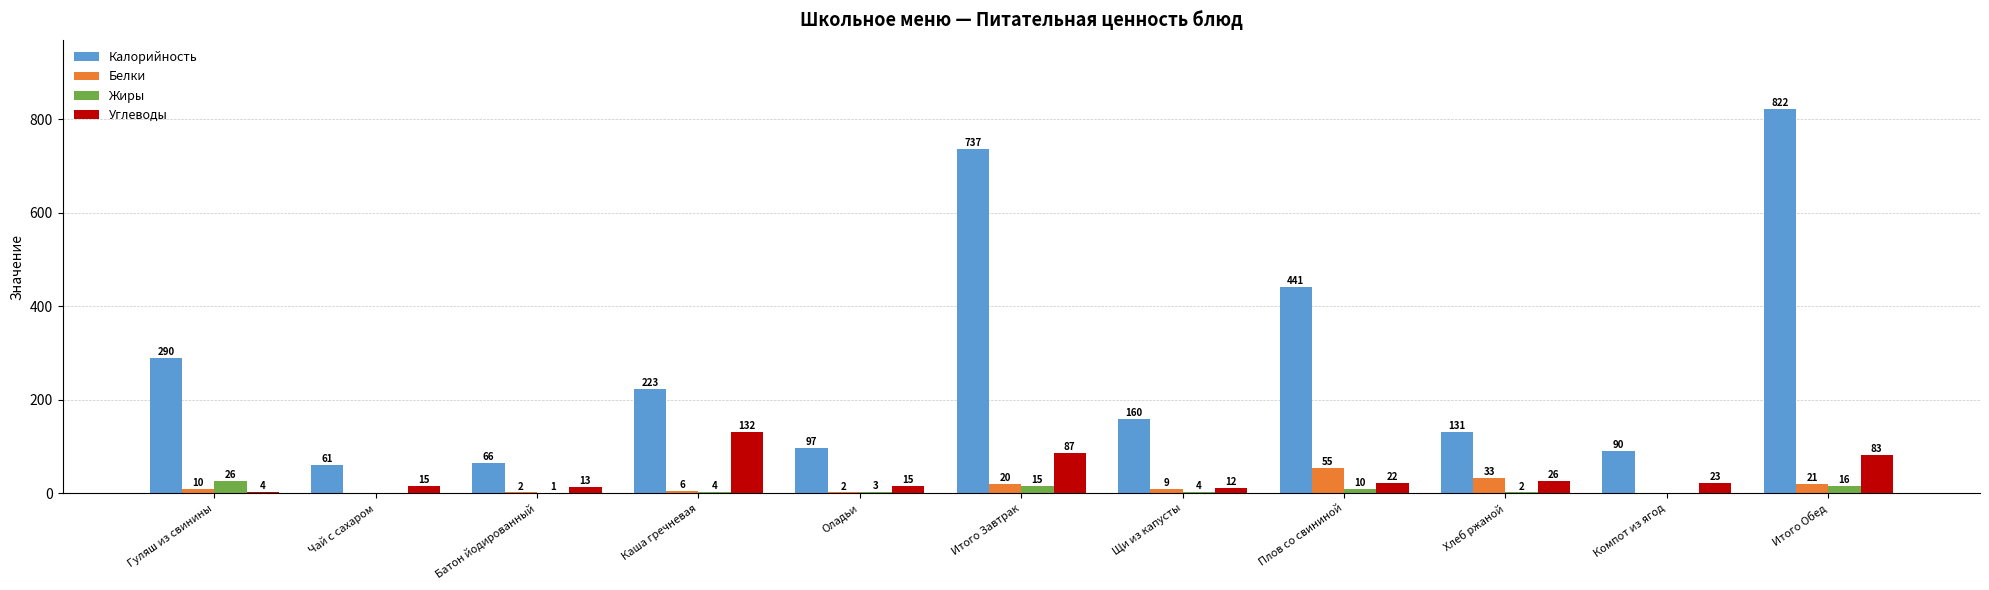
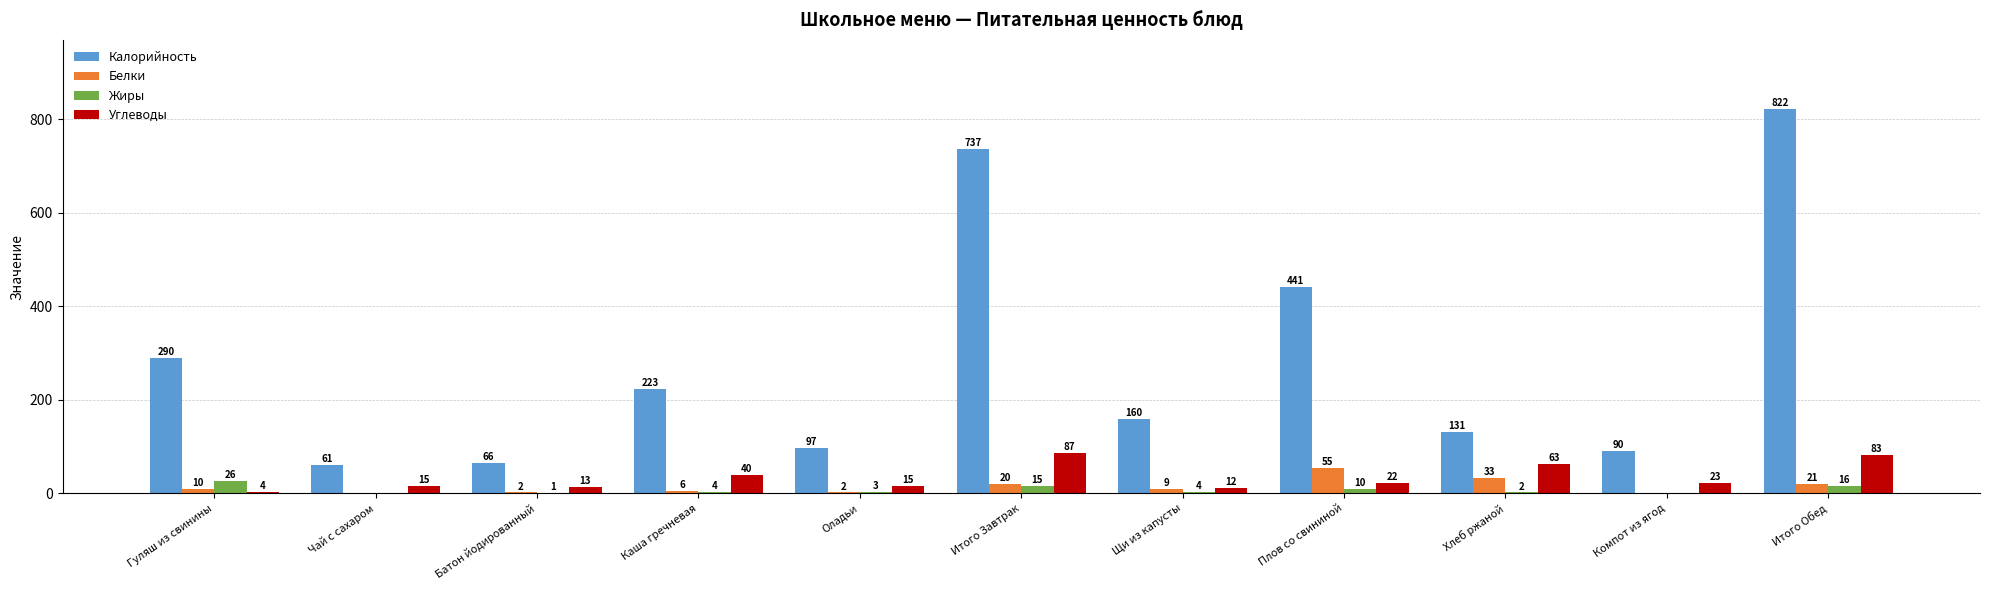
  {
    "Калорийность": {
      "Гуляш из свинины": 290,
      "Чай с сахаром": 61,
      "Батон йодированный": 66,
      "Каша гречневая": 223,
      "Оладьи": 97,
      "Итого Завтрак": 737,
      "Щи из капусты": 160,
      "Плов со свининой": 441,
      "Хлеб ржаной": 131,
      "Компот из ягод": 90,
      "Итого Обед": 822
    },
    "Белки": {
      "Гуляш из свинины": 10,
      "Батон йодированный": 2,
      "Каша гречневая": 6,
      "Оладьи": 2,
      "Итого Завтрак": 20,
      "Щи из капусты": 9,
      "Плов со свининой": 55,
      "Хлеб ржаной": 33,
      "Итого Обед": 21
    },
    "Жиры": {
      "Гуляш из свинины": 26,
      "Батон йодированный": 1,
      "Каша гречневая": 4,
      "Оладьи": 3,
      "Итого Завтрак": 15,
      "Щи из капусты": 4,
      "Плов со свининой": 10,
      "Хлеб ржаной": 2,
      "Итого Обед": 16
    },
    "Углеводы": {
      "Гуляш из свинины": 4,
      "Чай с сахаром": 15,
      "Батон йодированный": 13,
-     "Каша гречневая": 132,
+     "Каша гречневая": 40,
      "Оладьи": 15,
      "Итого Завтрак": 87,
      "Щи из капусты": 12,
      "Плов со свининой": 22,
-     "Хлеб ржаной": 26,
+     "Хлеб ржаной": 63,
      "Компот из ягод": 23,
      "Итого Обед": 83
    }
  }
